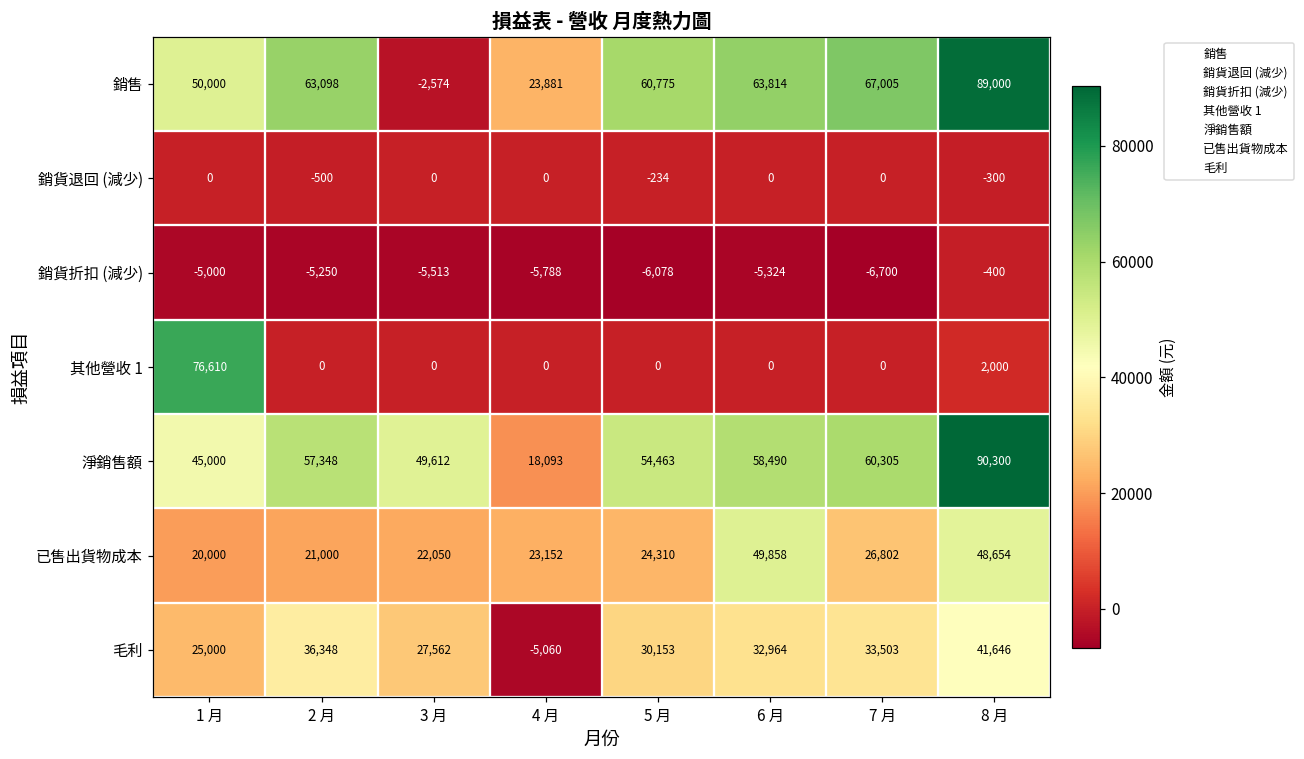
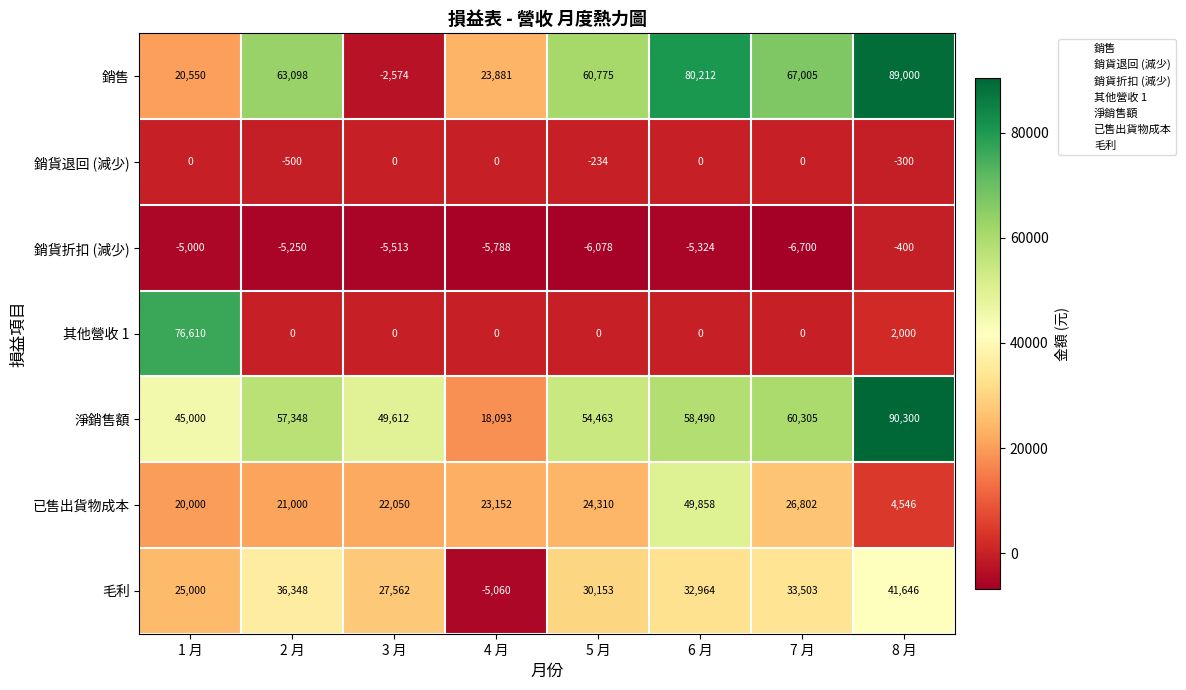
  {
    "銷售": {
-     "1 月": "50,000",
+     "1 月": "20,550",
      "2 月": "63,098",
      "3 月": "-2,574",
      "4 月": "23,881",
      "5 月": "60,775",
-     "6 月": "63,814",
+     "6 月": "80,212",
      "7 月": "67,005",
      "8 月": "89,000"
    },
    "銷貨退回 (減少)": {
      "1 月": "0",
      "2 月": "-500",
      "3 月": "0",
      "4 月": "0",
      "5 月": "-234",
      "6 月": "0",
      "7 月": "0",
      "8 月": "-300"
    },
    "銷貨折扣 (減少)": {
      "1 月": "-5,000",
      "2 月": "-5,250",
      "3 月": "-5,513",
      "4 月": "-5,788",
      "5 月": "-6,078",
      "6 月": "-5,324",
      "7 月": "-6,700",
      "8 月": "-400"
    },
    "其他營收 1": {
      "1 月": "76,610",
      "2 月": "0",
      "3 月": "0",
      "4 月": "0",
      "5 月": "0",
      "6 月": "0",
      "7 月": "0",
      "8 月": "2,000"
    },
    "淨銷售額": {
      "1 月": "45,000",
      "2 月": "57,348",
      "3 月": "49,612",
      "4 月": "18,093",
      "5 月": "54,463",
      "6 月": "58,490",
      "7 月": "60,305",
      "8 月": "90,300"
    },
    "已售出貨物成本": {
      "1 月": "20,000",
      "2 月": "21,000",
      "3 月": "22,050",
      "4 月": "23,152",
      "5 月": "24,310",
      "6 月": "49,858",
      "7 月": "26,802",
-     "8 月": "48,654"
+     "8 月": "4,546"
    },
    "毛利": {
      "1 月": "25,000",
      "2 月": "36,348",
      "3 月": "27,562",
      "4 月": "-5,060",
      "5 月": "30,153",
      "6 月": "32,964",
      "7 月": "33,503",
      "8 月": "41,646"
    }
  }
